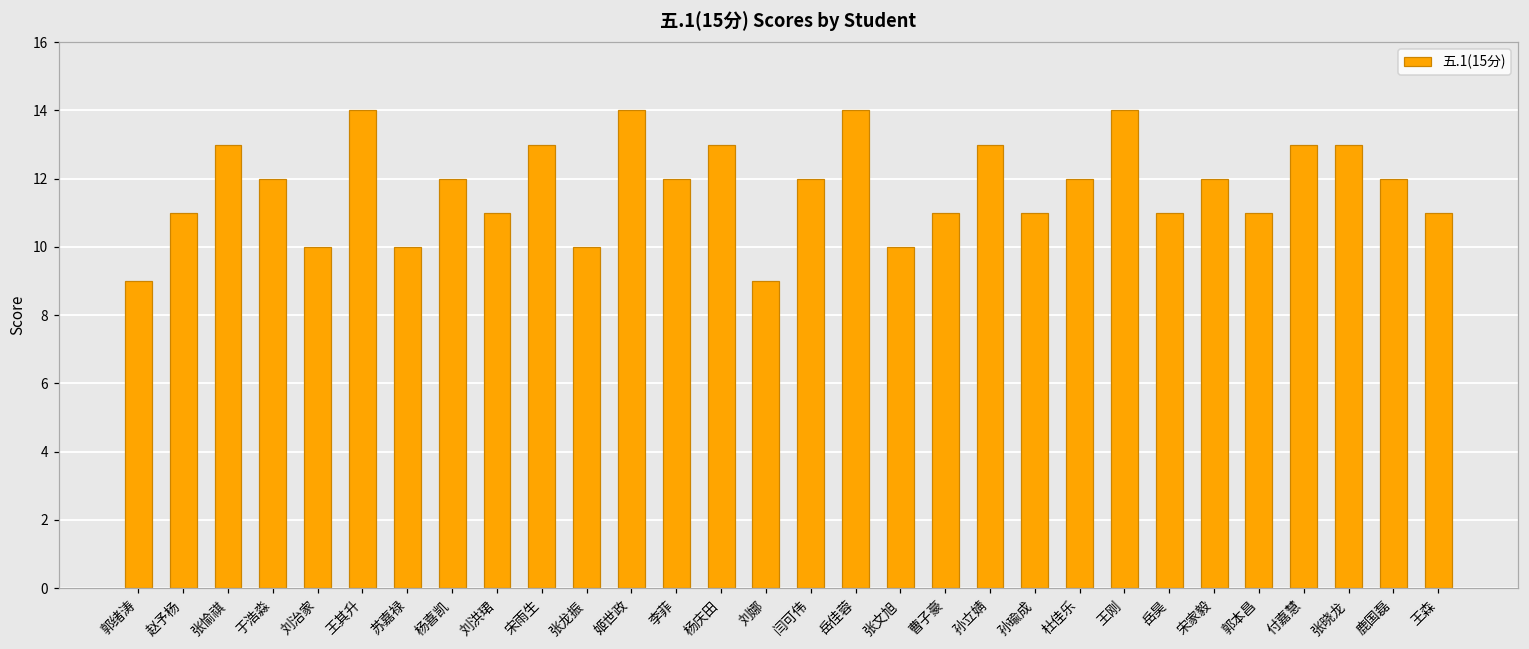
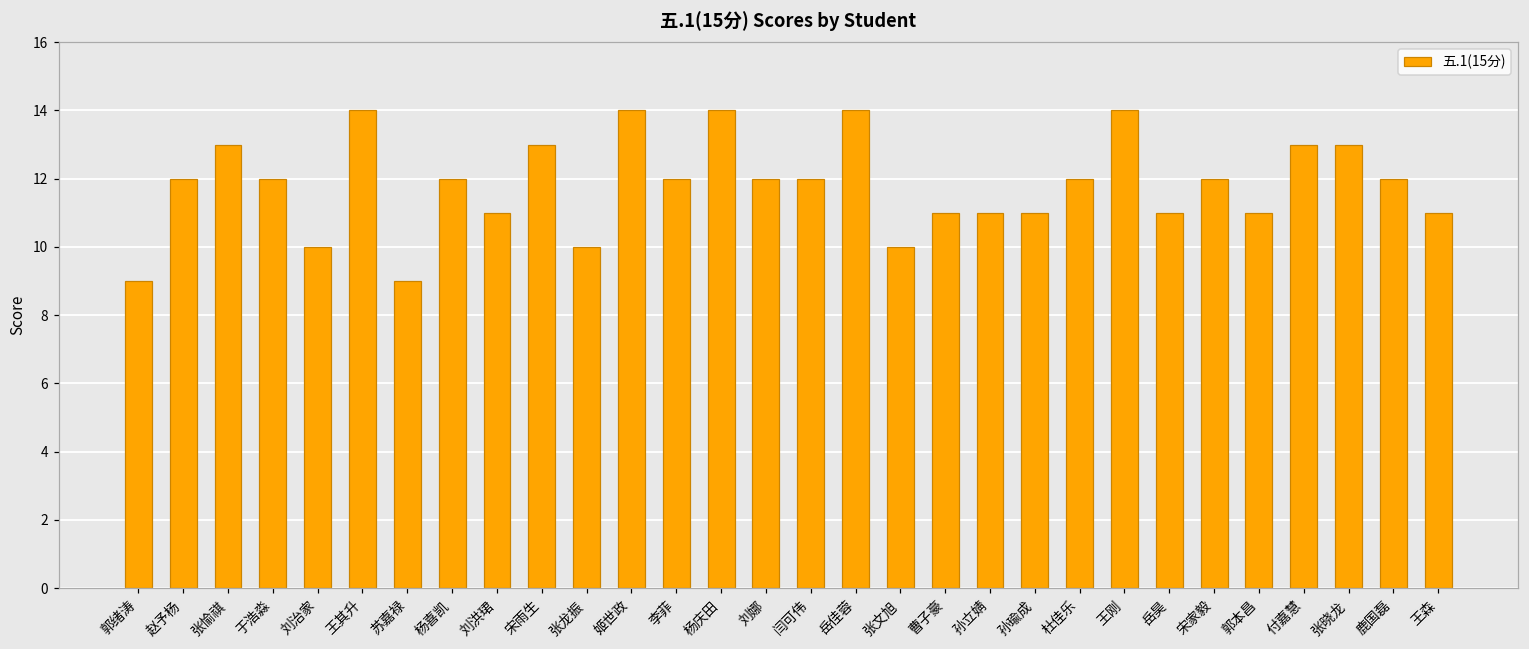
  {
    "郭绪涛": 9,
-   "赵予杨": 11,
+   "赵予杨": 12,
    "张愉祺": 13,
    "于浩淼": 12,
    "刘治家": 10,
    "王其升": 14,
-   "苏嘉禄": 10,
+   "苏嘉禄": 9,
    "杨喜凯": 12,
    "刘洪珺": 11,
    "宋雨生": 13,
    "张龙振": 10,
    "姬世政": 14,
    "李菲": 12,
-   "杨庆田": 13,
-   "刘娜": 9,
+   "杨庆田": 14,
+   "刘娜": 12,
    "闫可伟": 12,
    "岳佳蓉": 14,
    "张文旭": 10,
    "曹子豪": 11,
-   "孙立婧": 13,
+   "孙立婧": 11,
    "孙瑜成": 11,
    "杜佳乐": 12,
    "王刚": 14,
    "岳昊": 11,
    "宋家毅": 12,
    "郭本昌": 11,
    "付嘉慧": 13,
    "张晓龙": 13,
    "鹿国磊": 12,
    "王森": 11
  }
